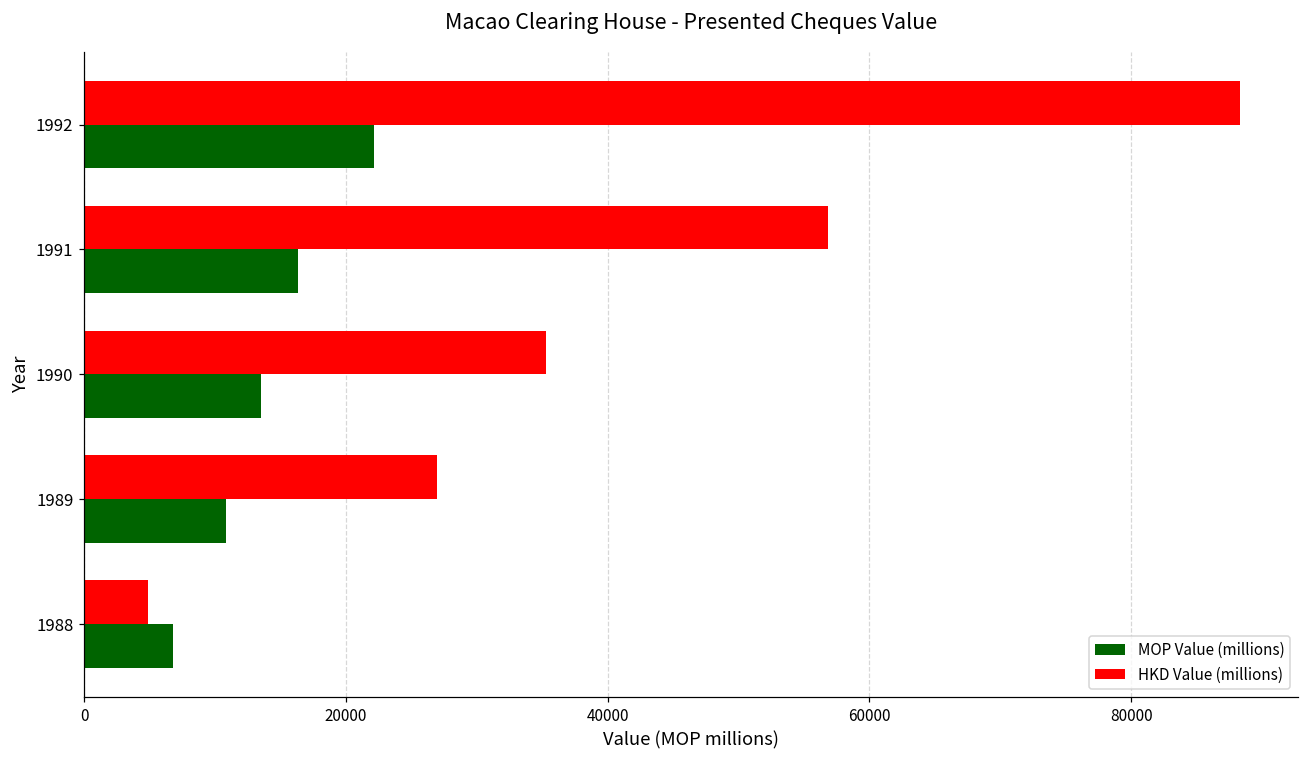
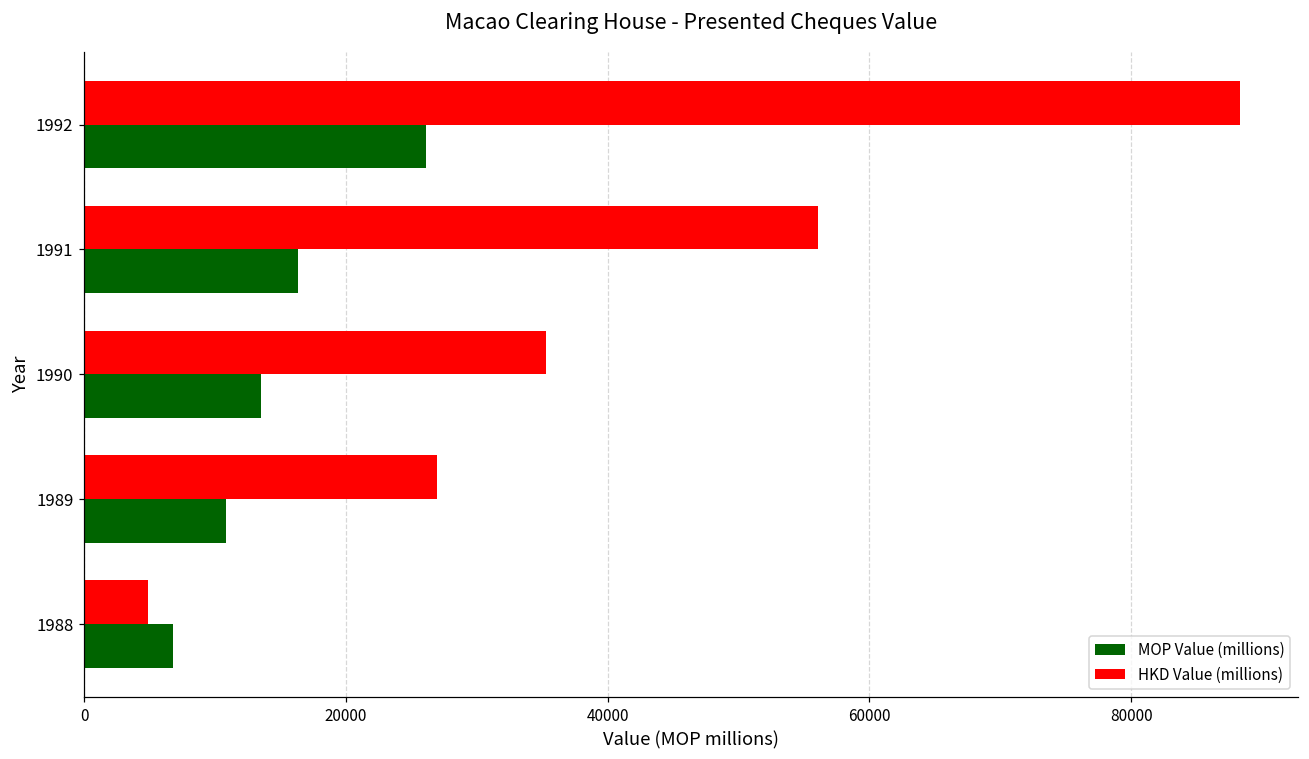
  {
    "MOP Value (millions)": {
-     "1992": 22200,
+     "1992": 26100,
      "1991": 16400,
      "1990": 13500,
      "1989": 10800,
      "1988": 6800
    },
    "HKD Value (millions)": {
      "1992": 88300,
-     "1991": 56800,
+     "1991": 56100,
      "1990": 35300,
      "1989": 27000,
      "1988": 4900
    }
  }
